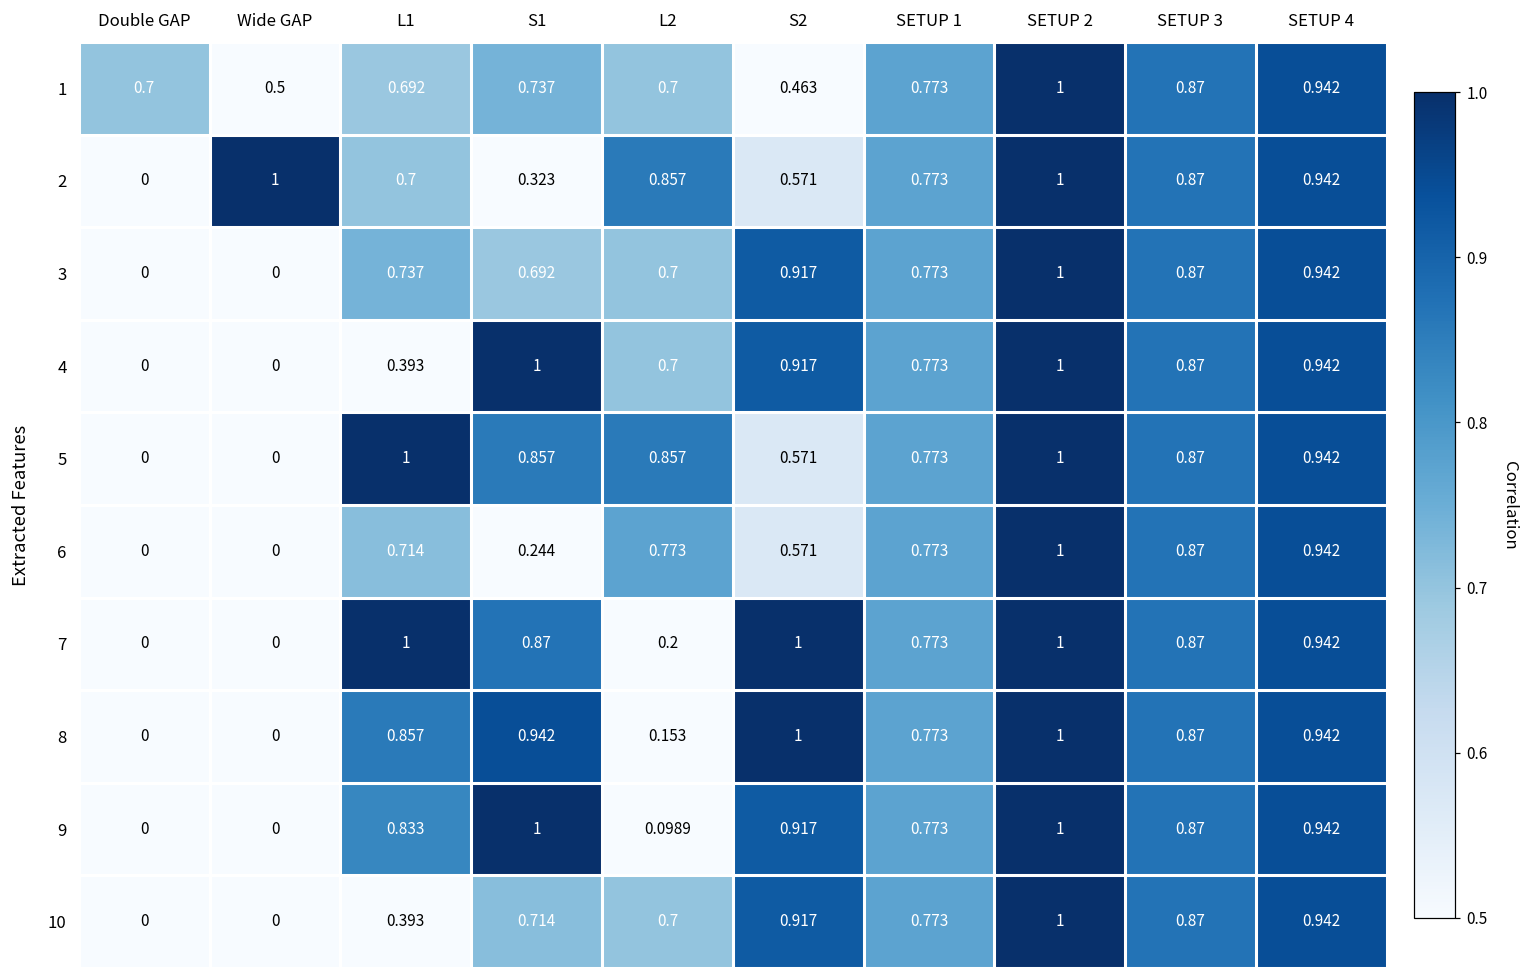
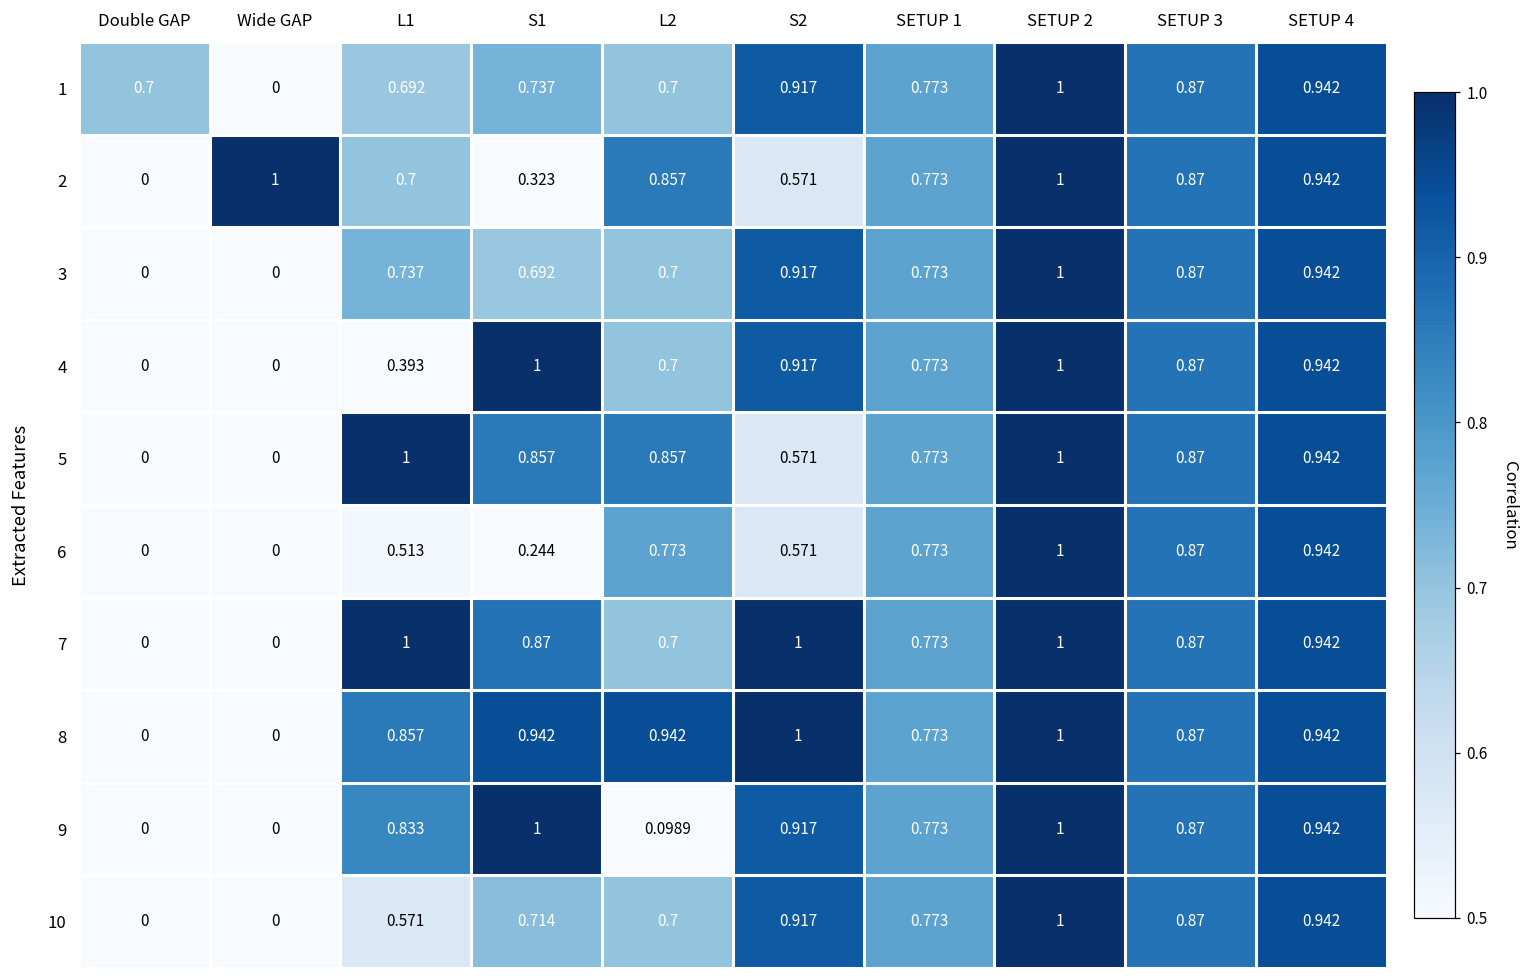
  {
    "1": {
      "Double GAP": 0.7,
-     "Wide GAP": 0.5,
+     "Wide GAP": 0,
      "L1": 0.692,
      "S1": 0.737,
      "L2": 0.7,
-     "S2": 0.463,
+     "S2": 0.917,
      "SETUP 1": 0.773,
      "SETUP 2": 1,
      "SETUP 3": 0.87,
      "SETUP 4": 0.942
    },
    "2": {
      "Double GAP": 0,
      "Wide GAP": 1,
      "L1": 0.7,
      "S1": 0.323,
      "L2": 0.857,
      "S2": 0.571,
      "SETUP 1": 0.773,
      "SETUP 2": 1,
      "SETUP 3": 0.87,
      "SETUP 4": 0.942
    },
    "3": {
      "Double GAP": 0,
      "Wide GAP": 0,
      "L1": 0.737,
      "S1": 0.692,
      "L2": 0.7,
      "S2": 0.917,
      "SETUP 1": 0.773,
      "SETUP 2": 1,
      "SETUP 3": 0.87,
      "SETUP 4": 0.942
    },
    "4": {
      "Double GAP": 0,
      "Wide GAP": 0,
      "L1": 0.393,
      "S1": 1,
      "L2": 0.7,
      "S2": 0.917,
      "SETUP 1": 0.773,
      "SETUP 2": 1,
      "SETUP 3": 0.87,
      "SETUP 4": 0.942
    },
    "5": {
      "Double GAP": 0,
      "Wide GAP": 0,
      "L1": 1,
      "S1": 0.857,
      "L2": 0.857,
      "S2": 0.571,
      "SETUP 1": 0.773,
      "SETUP 2": 1,
      "SETUP 3": 0.87,
      "SETUP 4": 0.942
    },
    "6": {
      "Double GAP": 0,
      "Wide GAP": 0,
-     "L1": 0.714,
+     "L1": 0.513,
      "S1": 0.244,
      "L2": 0.773,
      "S2": 0.571,
      "SETUP 1": 0.773,
      "SETUP 2": 1,
      "SETUP 3": 0.87,
      "SETUP 4": 0.942
    },
    "7": {
      "Double GAP": 0,
      "Wide GAP": 0,
      "L1": 1,
      "S1": 0.87,
-     "L2": 0.2,
+     "L2": 0.7,
      "S2": 1,
      "SETUP 1": 0.773,
      "SETUP 2": 1,
      "SETUP 3": 0.87,
      "SETUP 4": 0.942
    },
    "8": {
      "Double GAP": 0,
      "Wide GAP": 0,
      "L1": 0.857,
      "S1": 0.942,
-     "L2": 0.153,
+     "L2": 0.942,
      "S2": 1,
      "SETUP 1": 0.773,
      "SETUP 2": 1,
      "SETUP 3": 0.87,
      "SETUP 4": 0.942
    },
    "9": {
      "Double GAP": 0,
      "Wide GAP": 0,
      "L1": 0.833,
      "S1": 1,
      "L2": 0.0989,
      "S2": 0.917,
      "SETUP 1": 0.773,
      "SETUP 2": 1,
      "SETUP 3": 0.87,
      "SETUP 4": 0.942
    },
    "10": {
      "Double GAP": 0,
      "Wide GAP": 0,
-     "L1": 0.393,
+     "L1": 0.571,
      "S1": 0.714,
      "L2": 0.7,
      "S2": 0.917,
      "SETUP 1": 0.773,
      "SETUP 2": 1,
      "SETUP 3": 0.87,
      "SETUP 4": 0.942
    }
  }
